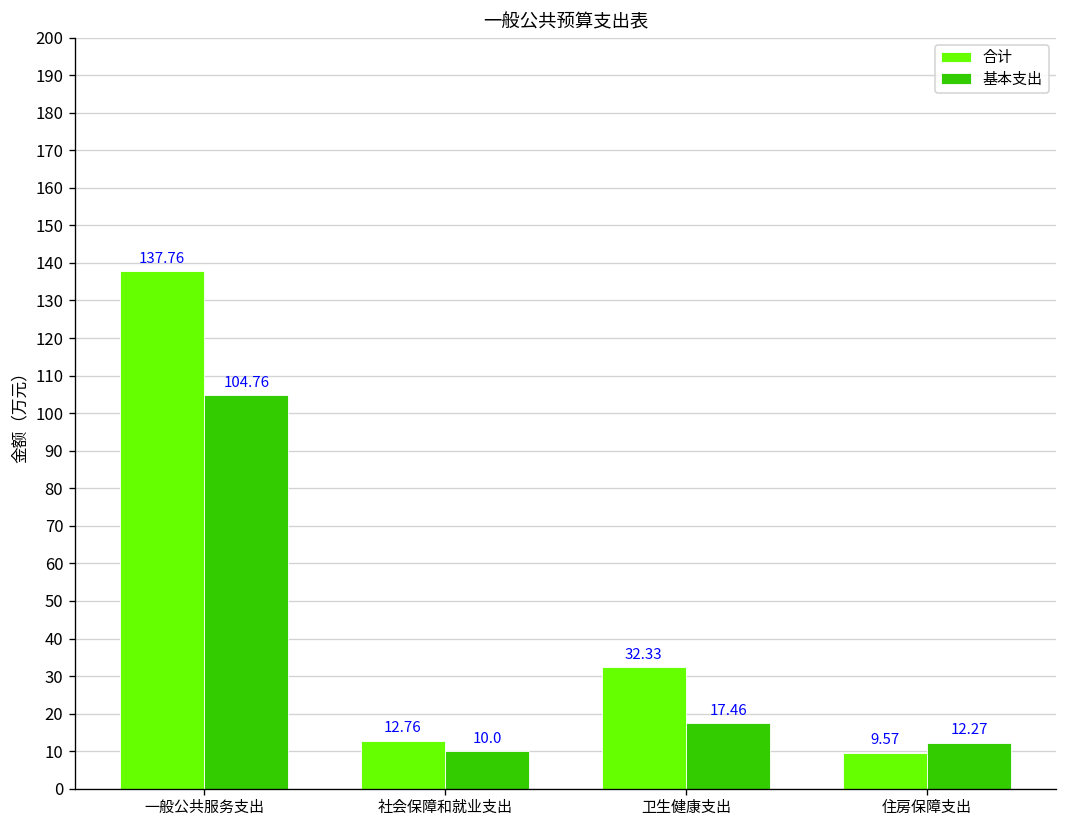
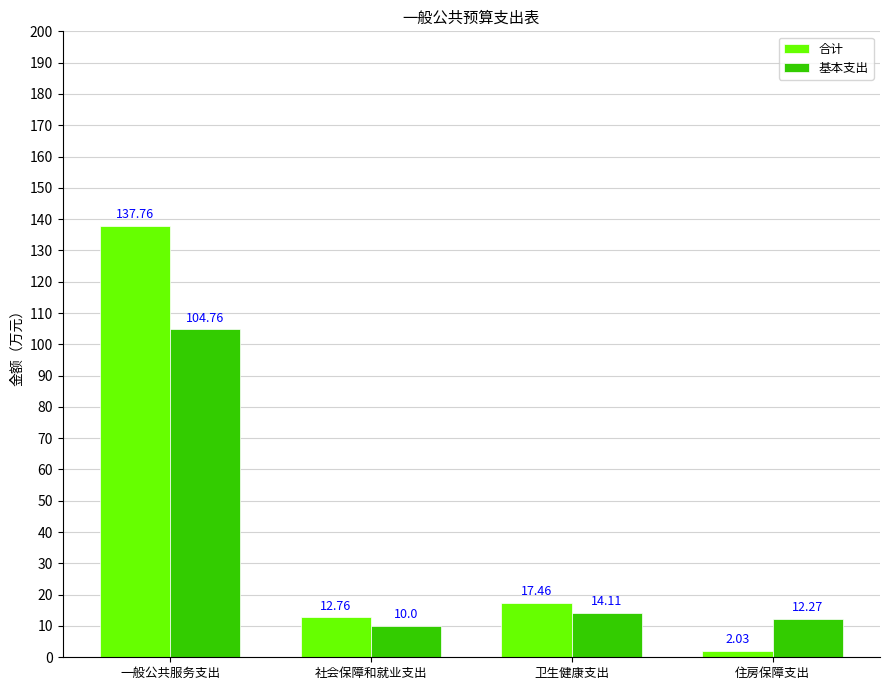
  {
    "合计": {
      "一般公共服务支出": 137.76,
      "社会保障和就业支出": 12.76,
-     "卫生健康支出": 32.33,
-     "住房保障支出": 9.57
+     "卫生健康支出": 17.46,
+     "住房保障支出": 2.03
    },
    "基本支出": {
      "一般公共服务支出": 104.76,
      "社会保障和就业支出": 10.0,
-     "卫生健康支出": 17.46,
+     "卫生健康支出": 14.11,
      "住房保障支出": 12.27
    }
  }
